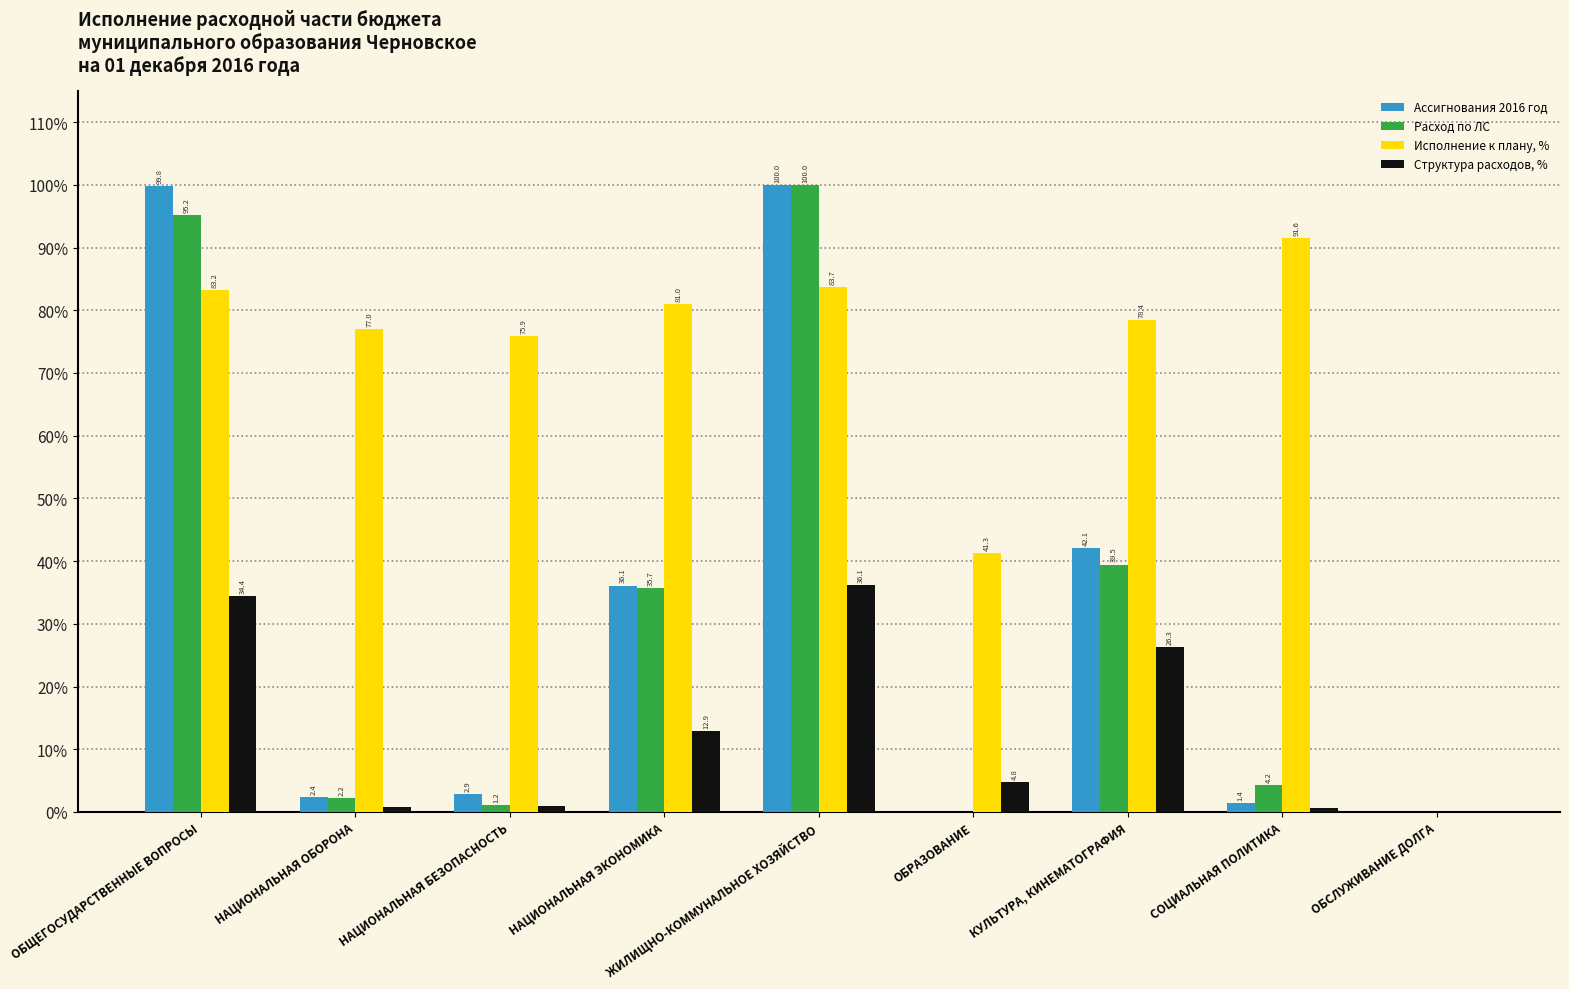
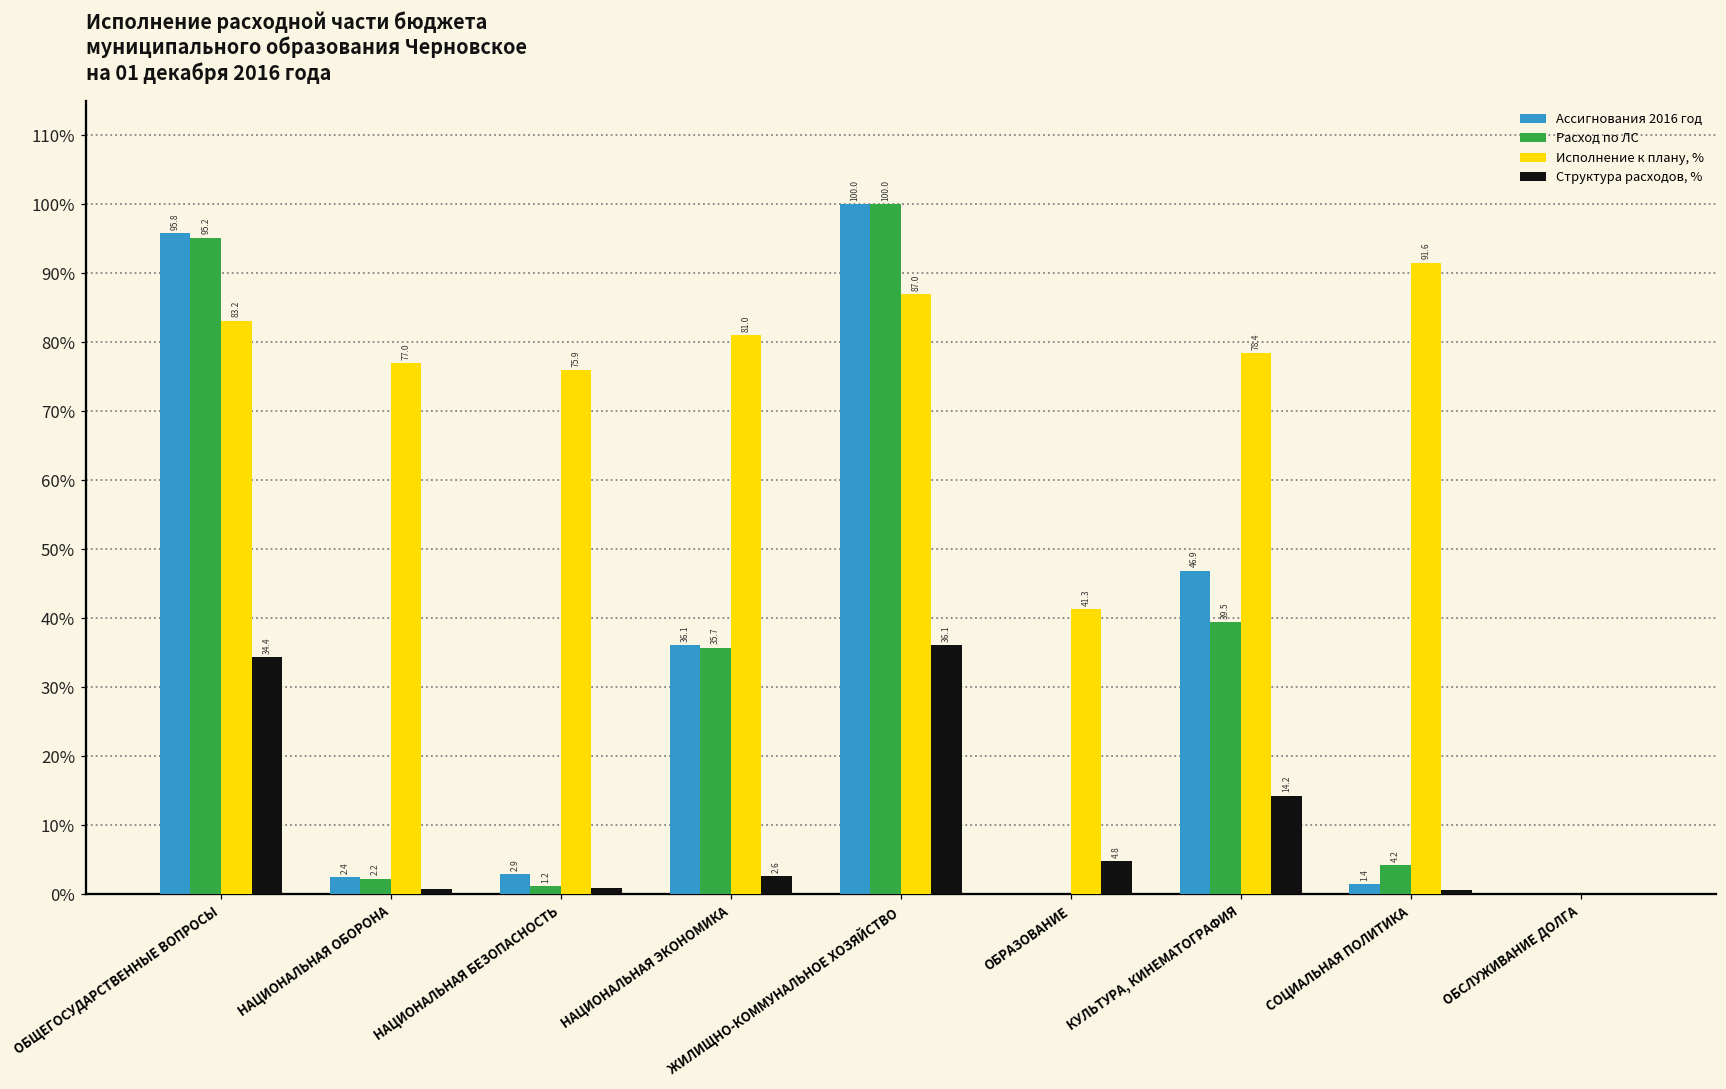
  {
    "Ассигнования 2016 год": {
-     "ОБЩЕГОСУДАРСТВЕННЫЕ ВОПРОСЫ": 99.8,
+     "ОБЩЕГОСУДАРСТВЕННЫЕ ВОПРОСЫ": 95.8,
      "НАЦИОНАЛЬНАЯ ОБОРОНА": 2.4,
      "НАЦИОНАЛЬНАЯ БЕЗОПАСНОСТЬ": 2.9,
      "НАЦИОНАЛЬНАЯ ЭКОНОМИКА": 36.1,
      "ЖИЛИЩНО-КОММУНАЛЬНОЕ ХОЗЯЙСТВО": 100.0,
-     "КУЛЬТУРА, КИНЕМАТОГРАФИЯ": 42.1,
+     "КУЛЬТУРА, КИНЕМАТОГРАФИЯ": 46.9,
      "СОЦИАЛЬНАЯ ПОЛИТИКА": 1.4
    },
    "Расход по ЛС": {
      "ОБЩЕГОСУДАРСТВЕННЫЕ ВОПРОСЫ": 95.2,
      "НАЦИОНАЛЬНАЯ ОБОРОНА": 2.2,
      "НАЦИОНАЛЬНАЯ БЕЗОПАСНОСТЬ": 1.2,
      "НАЦИОНАЛЬНАЯ ЭКОНОМИКА": 35.7,
      "ЖИЛИЩНО-КОММУНАЛЬНОЕ ХОЗЯЙСТВО": 100.0,
      "КУЛЬТУРА, КИНЕМАТОГРАФИЯ": 39.5,
      "СОЦИАЛЬНАЯ ПОЛИТИКА": 4.2
    },
    "Исполнение к плану, %": {
      "ОБЩЕГОСУДАРСТВЕННЫЕ ВОПРОСЫ": 83.2,
      "НАЦИОНАЛЬНАЯ ОБОРОНА": 77.0,
      "НАЦИОНАЛЬНАЯ БЕЗОПАСНОСТЬ": 75.9,
      "НАЦИОНАЛЬНАЯ ЭКОНОМИКА": 81.0,
-     "ЖИЛИЩНО-КОММУНАЛЬНОЕ ХОЗЯЙСТВО": 83.7,
+     "ЖИЛИЩНО-КОММУНАЛЬНОЕ ХОЗЯЙСТВО": 87.0,
      "ОБРАЗОВАНИЕ": 41.3,
      "КУЛЬТУРА, КИНЕМАТОГРАФИЯ": 78.4,
      "СОЦИАЛЬНАЯ ПОЛИТИКА": 91.6
    },
    "Структура расходов, %": {
      "ОБЩЕГОСУДАРСТВЕННЫЕ ВОПРОСЫ": 34.4,
-     "НАЦИОНАЛЬНАЯ ЭКОНОМИКА": 12.9,
+     "НАЦИОНАЛЬНАЯ ЭКОНОМИКА": 2.6,
      "ЖИЛИЩНО-КОММУНАЛЬНОЕ ХОЗЯЙСТВО": 36.1,
      "ОБРАЗОВАНИЕ": 4.8,
-     "КУЛЬТУРА, КИНЕМАТОГРАФИЯ": 26.3
+     "КУЛЬТУРА, КИНЕМАТОГРАФИЯ": 14.2
    }
  }
